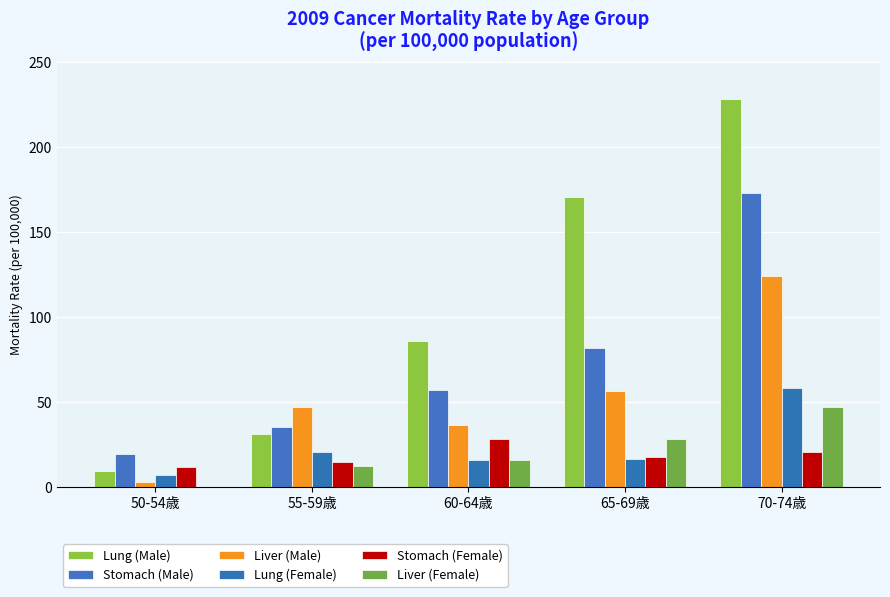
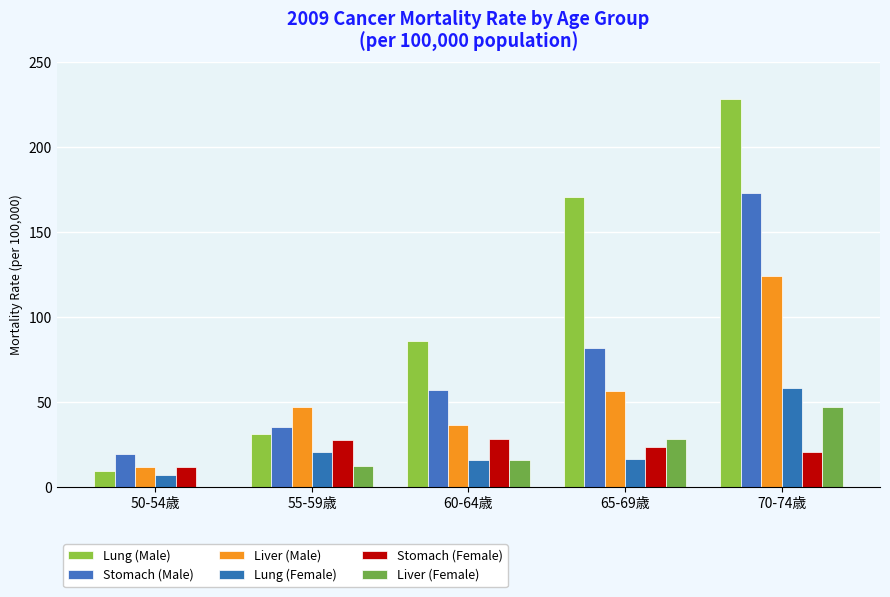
  {
    "Liver (Male)": {
-     "50-54歳": 3,
+     "50-54歳": 12,
      "55-59歳": 47,
      "60-64歳": 37,
      "65-69歳": 56,
      "70-74歳": 124
    },
    "Stomach (Female)": {
      "50-54歳": 12,
-     "55-59歳": 14,
+     "55-59歳": 28,
      "60-64歳": 28,
-     "65-69歳": 18,
+     "65-69歳": 23,
      "70-74歳": 21
    }
  }
